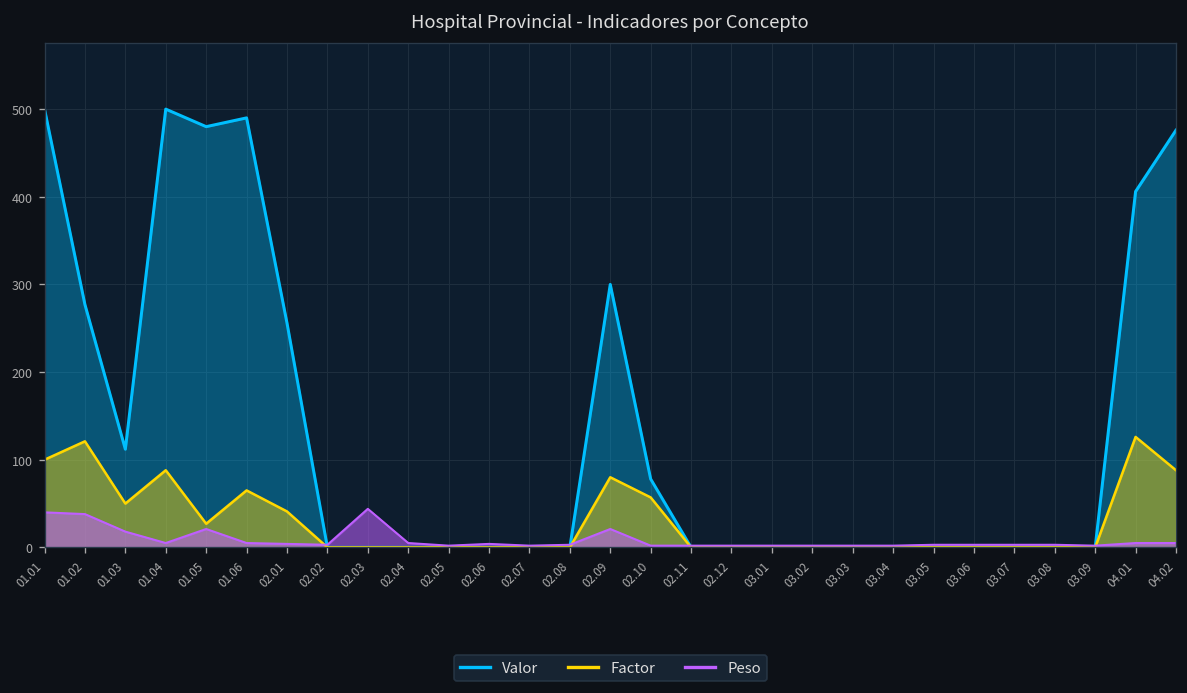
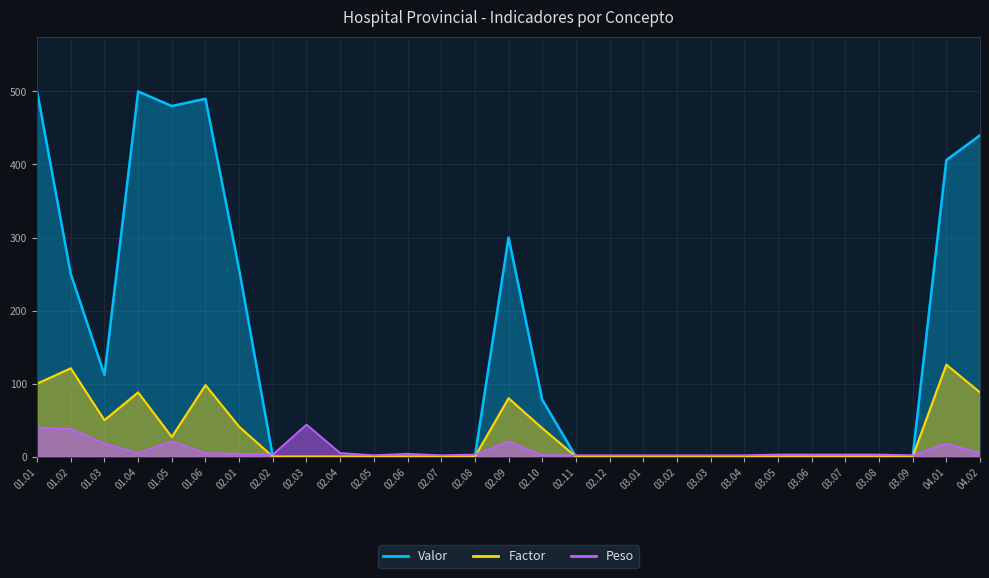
  {
    "Valor": {
      "01.01": 500,
-     "01.02": 280,
+     "01.02": 250,
      "01.03": 110,
      "01.04": 500,
      "01.05": 480,
      "01.06": 490,
      "02.01": 260,
      "02.09": 300,
      "02.10": 80,
      "04.01": 410,
-     "04.02": 480
+     "04.02": 440
    },
    "Factor": {
      "01.01": 100,
      "01.02": 120,
      "01.03": 50,
      "01.04": 90,
      "01.05": 30,
-     "01.06": 70,
+     "01.06": 100,
      "02.01": 40,
      "02.09": 80,
-     "02.10": 60,
+     "02.10": 40,
      "04.01": 130,
      "04.02": 90
    },
    "Peso": {
      "01.01": 40,
      "01.02": 40,
      "01.03": 20,
      "01.04": 10,
      "01.05": 20,
      "01.06": 10,
      "02.01": 0,
      "02.03": 40,
      "02.04": 10,
      "02.06": 0,
      "02.09": 20,
      "02.10": 0,
-     "04.01": 10,
+     "04.01": 20,
      "04.02": 10
    }
  }
